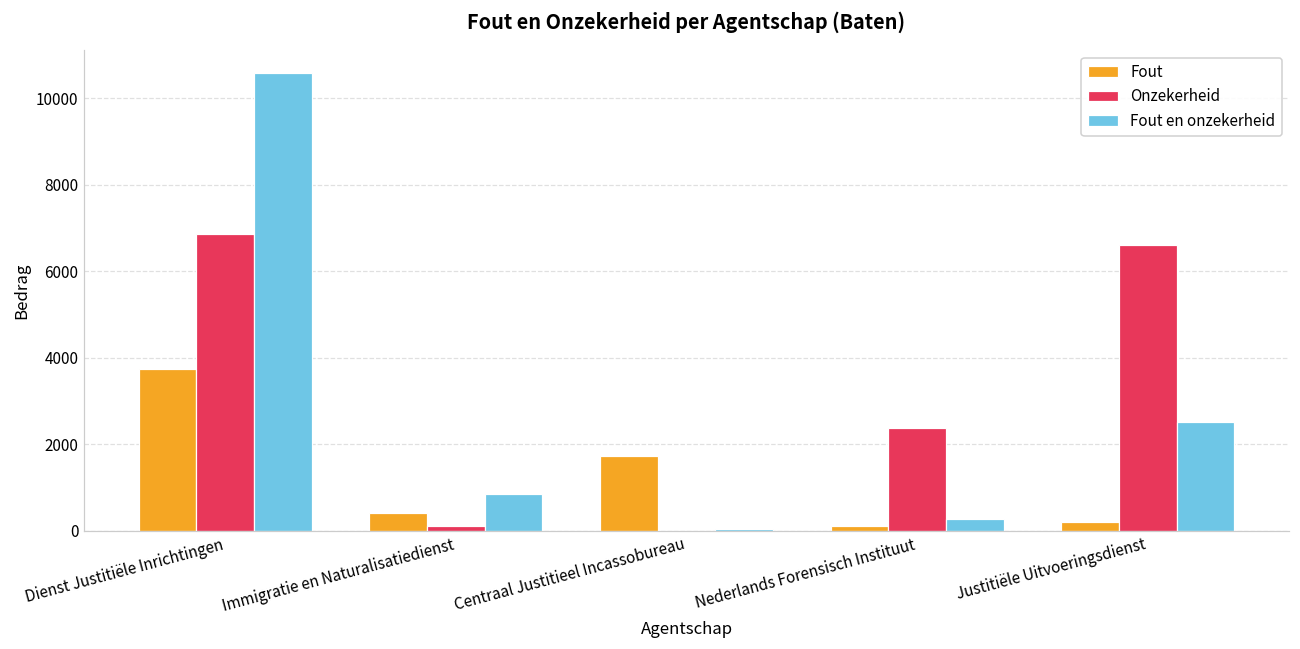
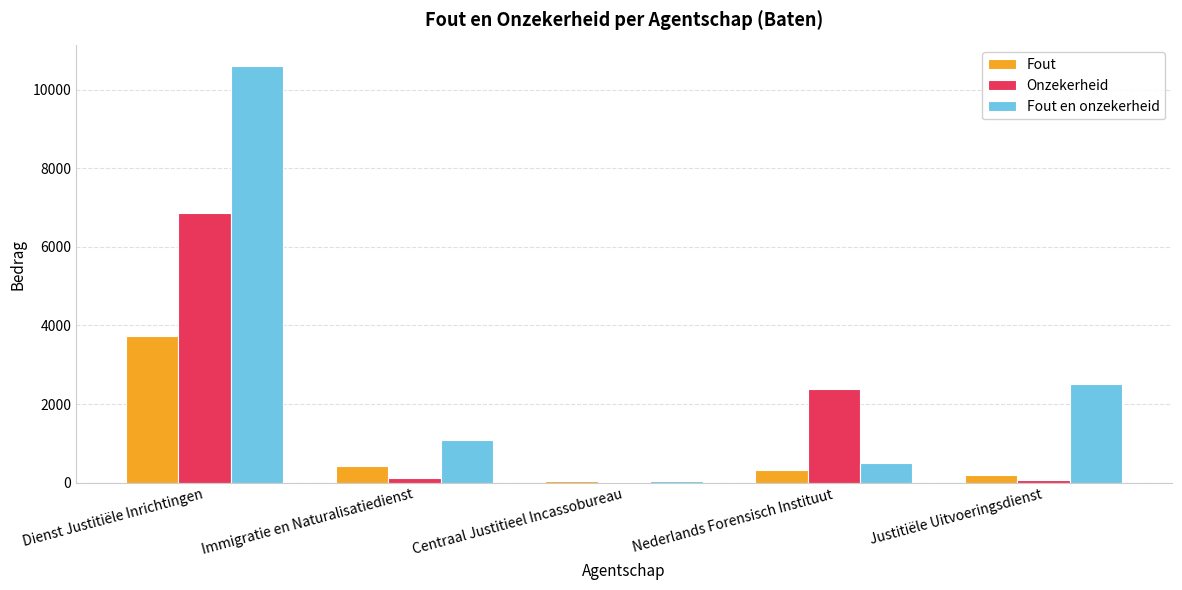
  {
    "Fout": {
      "Dienst Justitiële Inrichtingen": 3700,
      "Immigratie en Naturalisatiedienst": 400,
-     "Centraal Justitieel Incassobureau": 1700,
-     "Nederlands Forensisch Instituut": 100,
+     "Centraal Justitieel Incassobureau": 0,
+     "Nederlands Forensisch Instituut": 300,
      "Justitiële Uitvoeringsdienst": 200
    },
    "Onzekerheid": {
      "Dienst Justitiële Inrichtingen": 6900,
      "Immigratie en Naturalisatiedienst": 100,
      "Nederlands Forensisch Instituut": 2400,
-     "Justitiële Uitvoeringsdienst": 6600
+     "Justitiële Uitvoeringsdienst": 100
    },
    "Fout en onzekerheid": {
      "Dienst Justitiële Inrichtingen": 10600,
-     "Immigratie en Naturalisatiedienst": 900,
-     "Nederlands Forensisch Instituut": 300,
+     "Immigratie en Naturalisatiedienst": 1100,
+     "Nederlands Forensisch Instituut": 500,
      "Justitiële Uitvoeringsdienst": 2500
    }
  }
